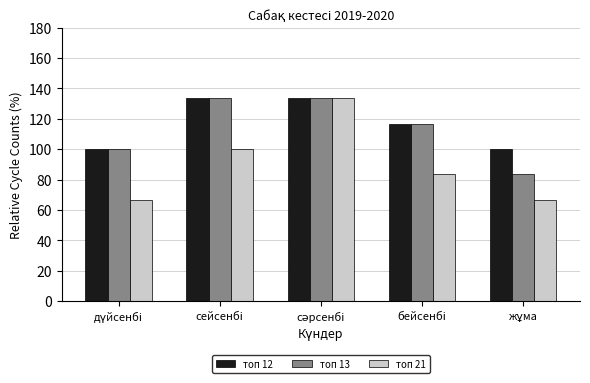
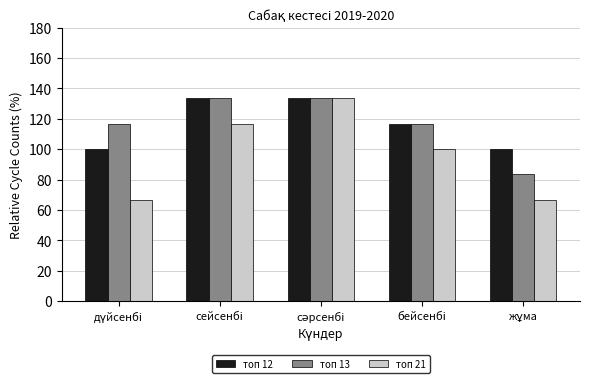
  {
    "топ 12": {
      "дүйсенбі": 100,
      "сейсенбі": 133,
      "сәрсенбі": 133,
      "бейсенбі": 117,
      "жұма": 100
    },
    "топ 13": {
-     "дүйсенбі": 100,
+     "дүйсенбі": 117,
      "сейсенбі": 133,
      "сәрсенбі": 133,
      "бейсенбі": 117,
      "жұма": 83
    },
    "топ 21": {
      "дүйсенбі": 67,
-     "сейсенбі": 100,
+     "сейсенбі": 117,
      "сәрсенбі": 133,
-     "бейсенбі": 83,
+     "бейсенбі": 100,
      "жұма": 67
    }
  }
